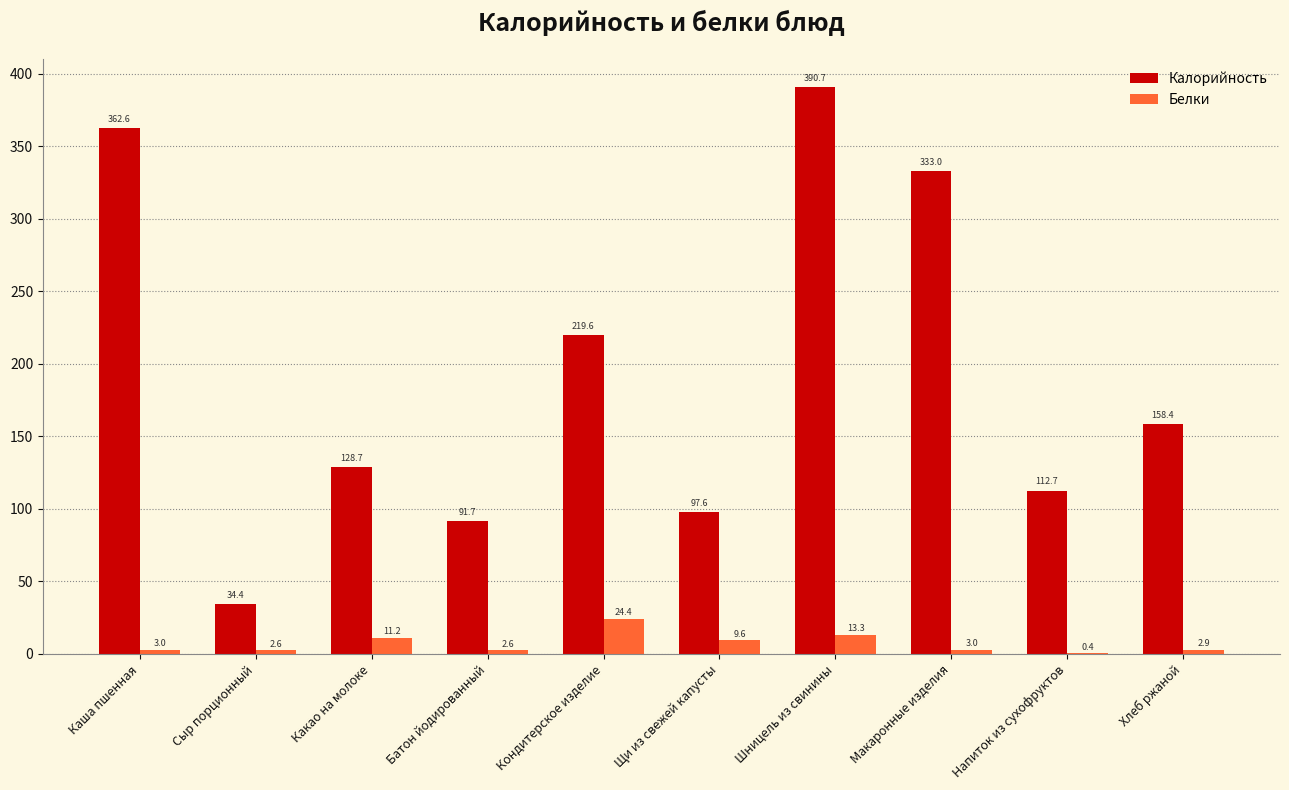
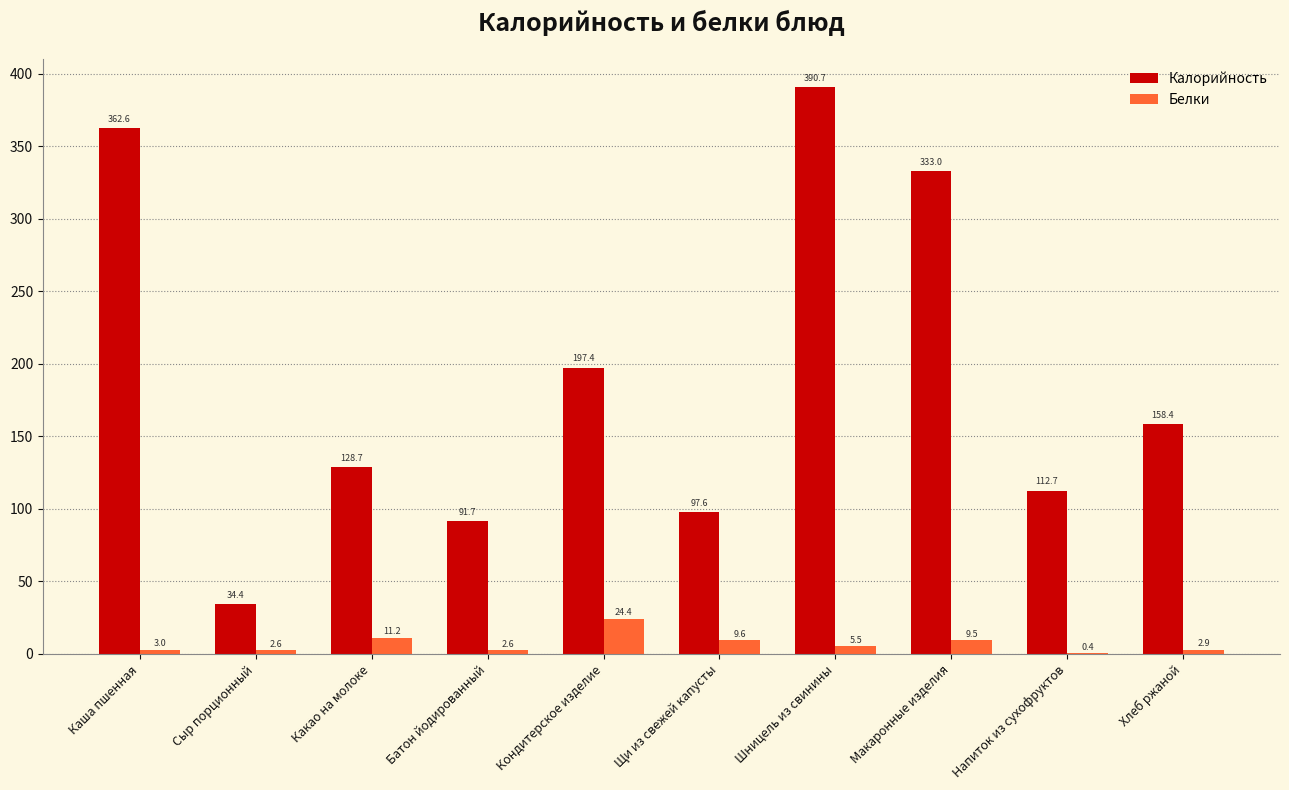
  {
    "Калорийность": {
      "Каша пшенная": 362.6,
      "Сыр порционный": 34.4,
      "Какао на молоке": 128.7,
      "Батон йодированный": 91.7,
-     "Кондитерское изделие": 219.6,
+     "Кондитерское изделие": 197.4,
      "Щи из свежей капусты": 97.6,
      "Шницель из свинины": 390.7,
      "Макаронные изделия": 333.0,
      "Напиток из сухофруктов": 112.7,
      "Хлеб ржаной": 158.4
    },
    "Белки": {
      "Каша пшенная": 3.0,
      "Сыр порционный": 2.6,
      "Какао на молоке": 11.2,
      "Батон йодированный": 2.6,
      "Кондитерское изделие": 24.4,
      "Щи из свежей капусты": 9.6,
-     "Шницель из свинины": 13.3,
-     "Макаронные изделия": 3.0,
+     "Шницель из свинины": 5.5,
+     "Макаронные изделия": 9.5,
      "Напиток из сухофруктов": 0.4,
      "Хлеб ржаной": 2.9
    }
  }
